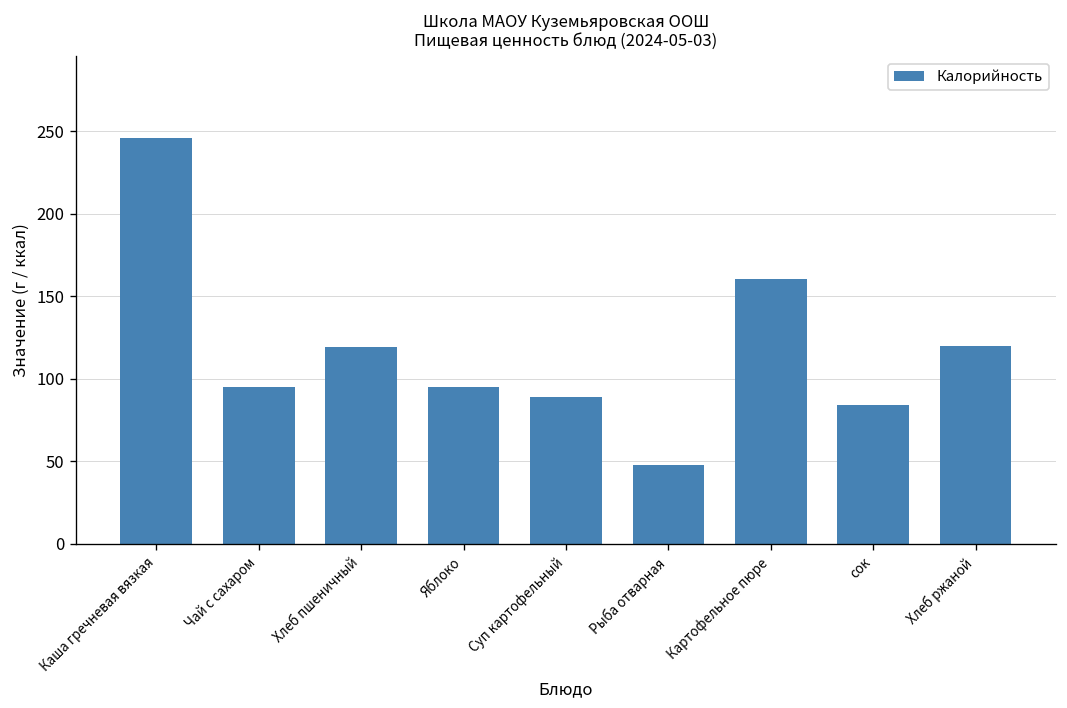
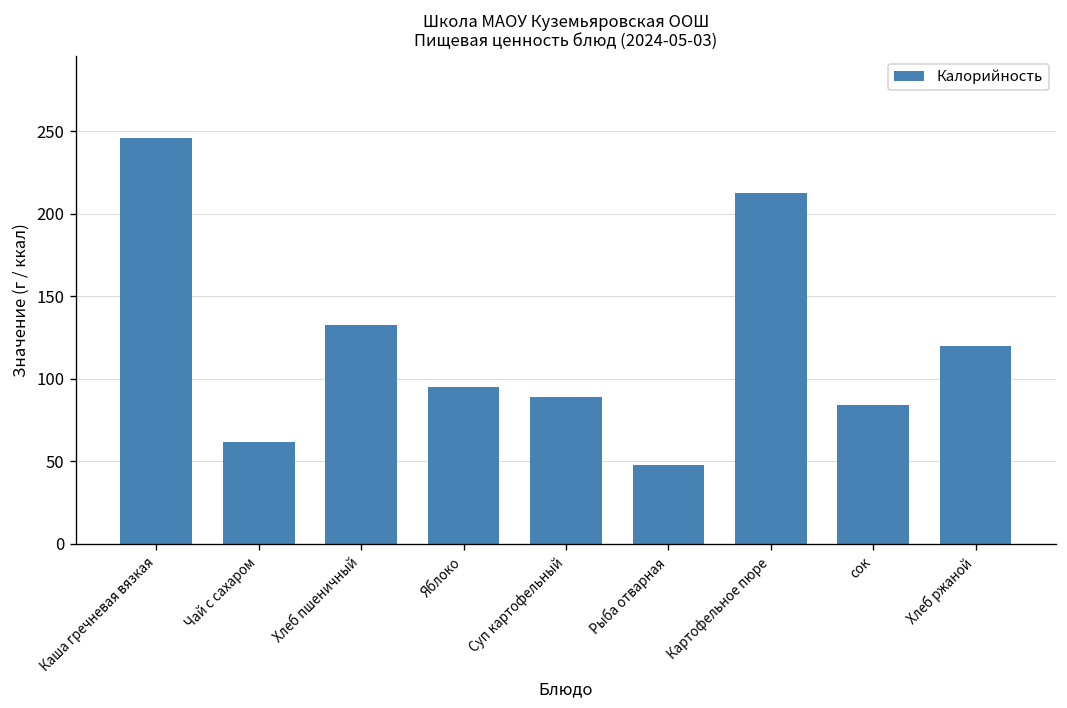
  {
    "Каша гречневая вязкая": 246,
-   "Чай с сахаром": 95,
-   "Хлеб пшеничный": 119,
+   "Чай с сахаром": 62,
+   "Хлеб пшеничный": 133,
    "Яблоко": 95,
    "Суп картофельный": 89,
    "Рыба отварная": 48,
-   "Картофельное пюре": 160,
+   "Картофельное пюре": 213,
    "сок": 84,
    "Хлеб ржаной": 120
  }
